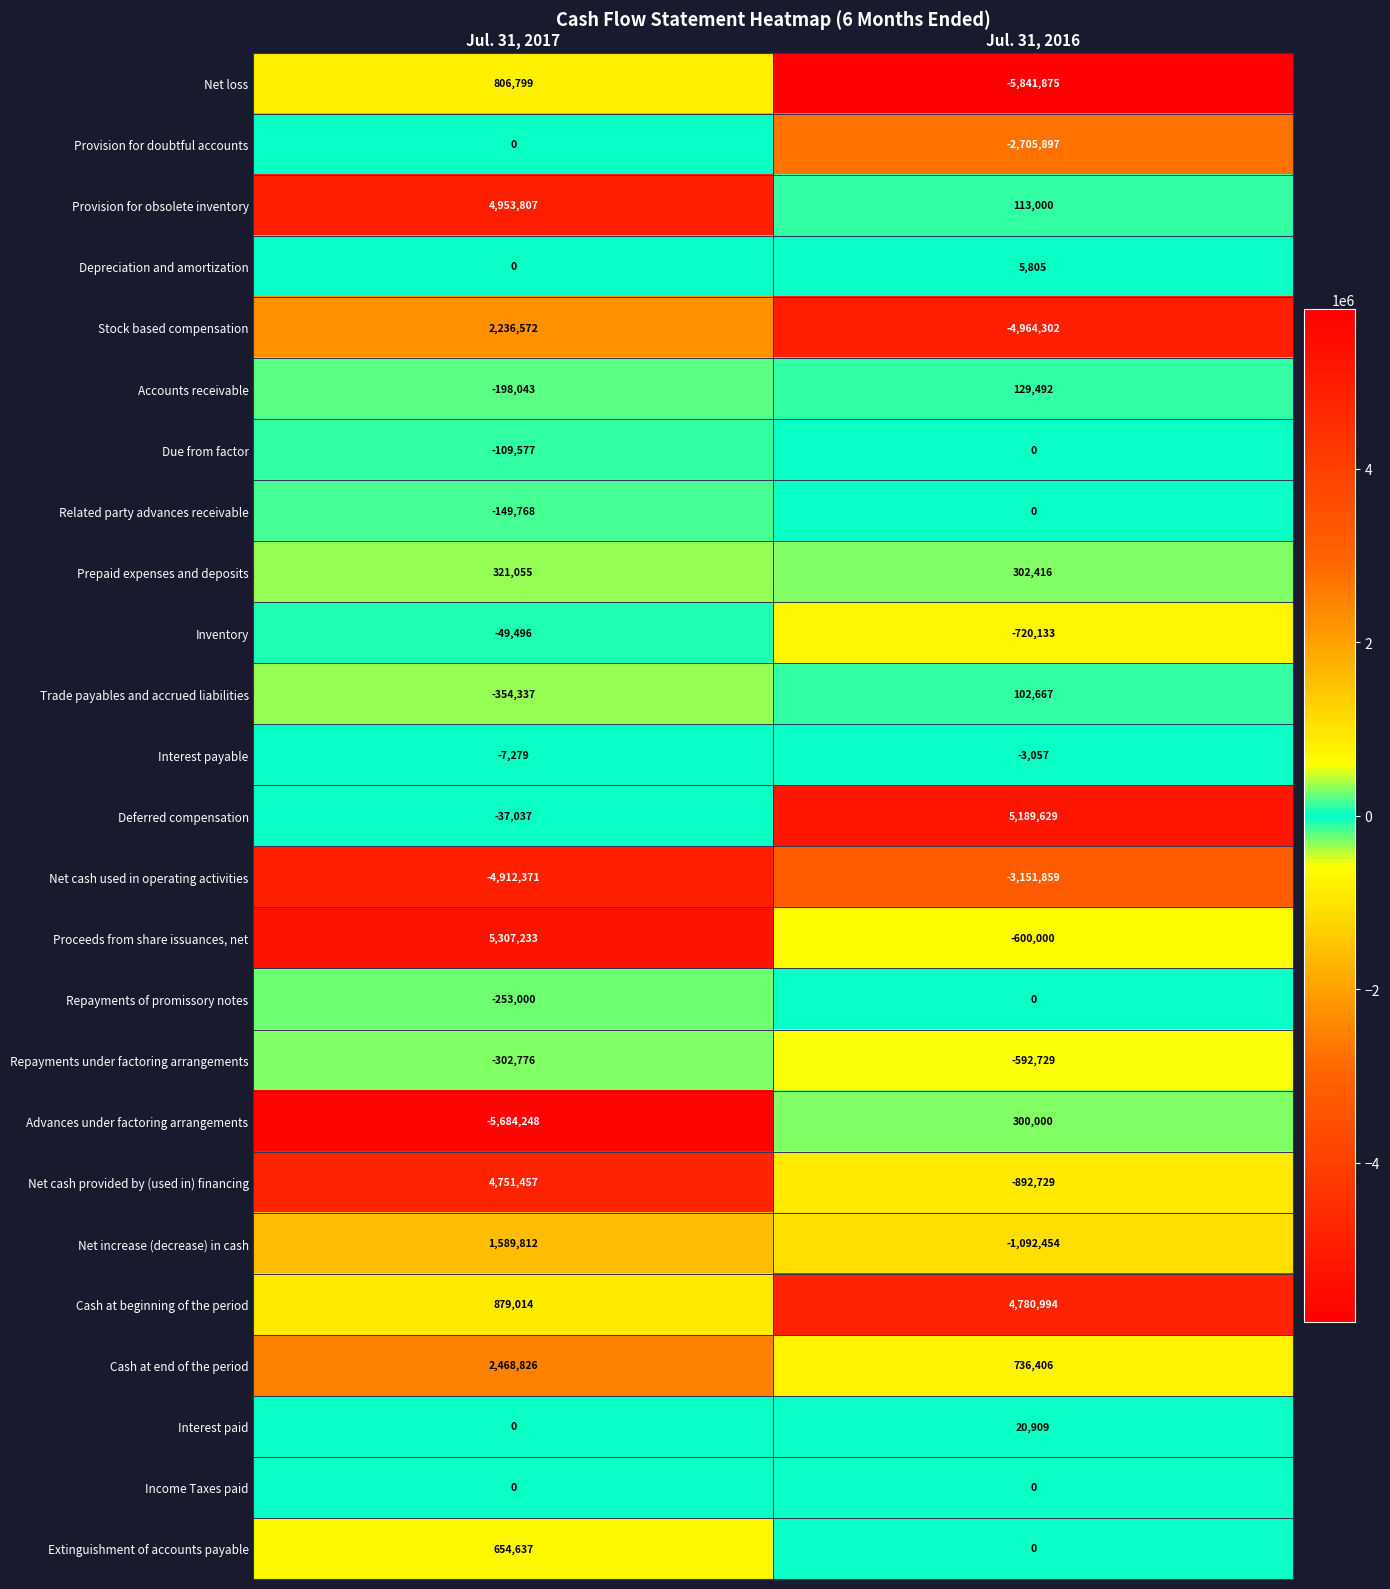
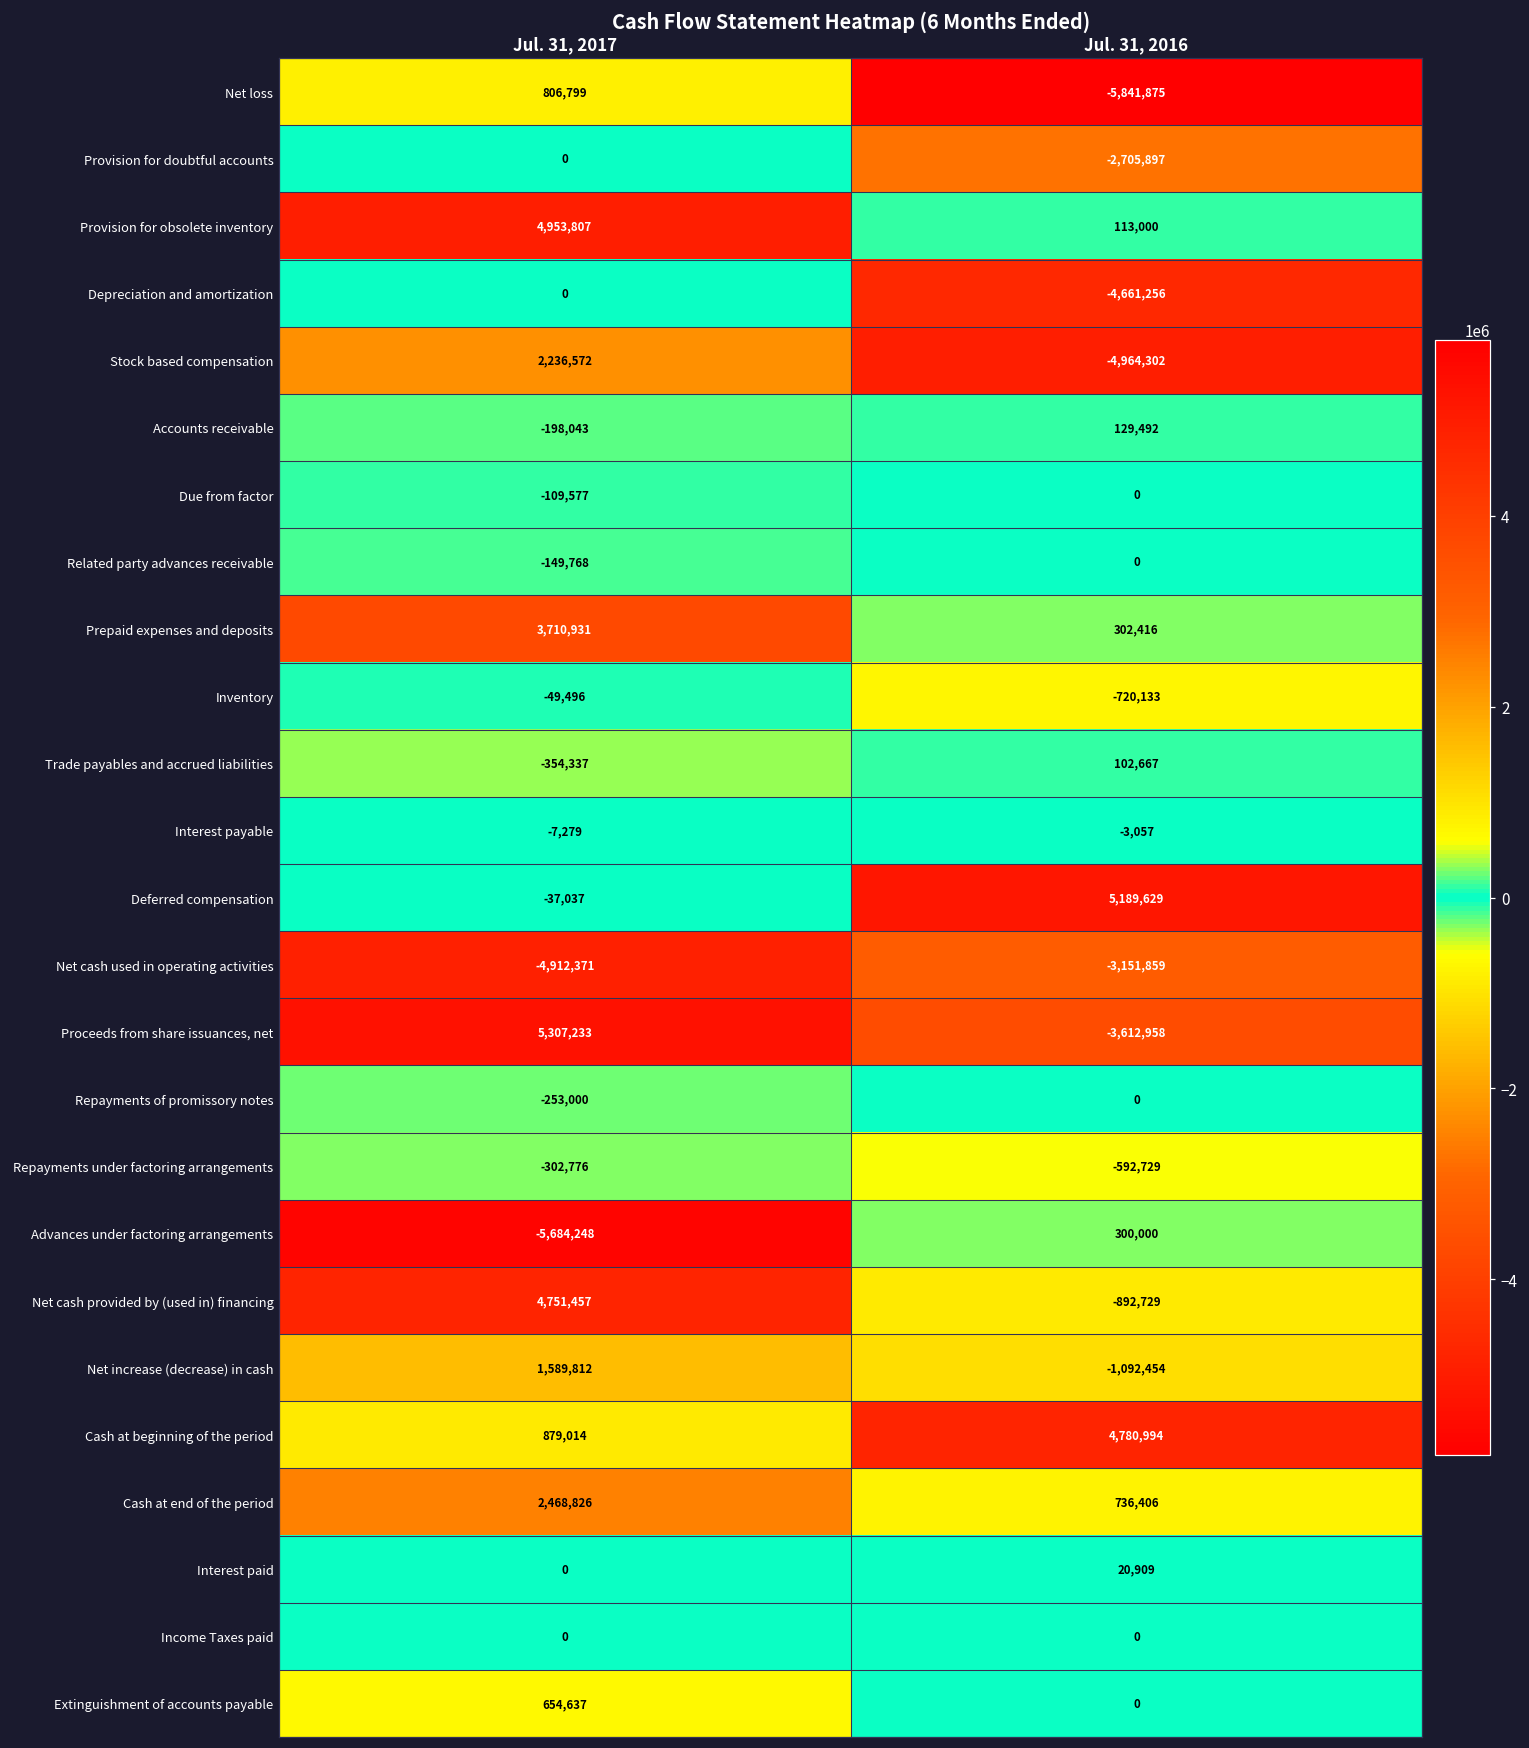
  {
    "Net loss": {
      "Jul. 31, 2017": "806,799",
      "Jul. 31, 2016": "-5,841,875"
    },
    "Provision for doubtful accounts": {
      "Jul. 31, 2017": "0",
      "Jul. 31, 2016": "-2,705,897"
    },
    "Provision for obsolete inventory": {
      "Jul. 31, 2017": "4,953,807",
      "Jul. 31, 2016": "113,000"
    },
    "Depreciation and amortization": {
      "Jul. 31, 2017": "0",
-     "Jul. 31, 2016": "5,805"
+     "Jul. 31, 2016": "-4,661,256"
    },
    "Stock based compensation": {
      "Jul. 31, 2017": "2,236,572",
      "Jul. 31, 2016": "-4,964,302"
    },
    "Accounts receivable": {
      "Jul. 31, 2017": "-198,043",
      "Jul. 31, 2016": "129,492"
    },
    "Due from factor": {
      "Jul. 31, 2017": "-109,577",
      "Jul. 31, 2016": "0"
    },
    "Related party advances receivable": {
      "Jul. 31, 2017": "-149,768",
      "Jul. 31, 2016": "0"
    },
    "Prepaid expenses and deposits": {
-     "Jul. 31, 2017": "321,055",
+     "Jul. 31, 2017": "3,710,931",
      "Jul. 31, 2016": "302,416"
    },
    "Inventory": {
      "Jul. 31, 2017": "-49,496",
      "Jul. 31, 2016": "-720,133"
    },
    "Trade payables and accrued liabilities": {
      "Jul. 31, 2017": "-354,337",
      "Jul. 31, 2016": "102,667"
    },
    "Interest payable": {
      "Jul. 31, 2017": "-7,279",
      "Jul. 31, 2016": "-3,057"
    },
    "Deferred compensation": {
      "Jul. 31, 2017": "-37,037",
      "Jul. 31, 2016": "5,189,629"
    },
    "Net cash used in operating activities": {
      "Jul. 31, 2017": "-4,912,371",
      "Jul. 31, 2016": "-3,151,859"
    },
    "Proceeds from share issuances, net": {
      "Jul. 31, 2017": "5,307,233",
-     "Jul. 31, 2016": "-600,000"
+     "Jul. 31, 2016": "-3,612,958"
    },
    "Repayments of promissory notes": {
      "Jul. 31, 2017": "-253,000",
      "Jul. 31, 2016": "0"
    },
    "Repayments under factoring arrangements": {
      "Jul. 31, 2017": "-302,776",
      "Jul. 31, 2016": "-592,729"
    },
    "Advances under factoring arrangements": {
      "Jul. 31, 2017": "-5,684,248",
      "Jul. 31, 2016": "300,000"
    },
    "Net cash provided by (used in) financing": {
      "Jul. 31, 2017": "4,751,457",
      "Jul. 31, 2016": "-892,729"
    },
    "Net increase (decrease) in cash": {
      "Jul. 31, 2017": "1,589,812",
      "Jul. 31, 2016": "-1,092,454"
    },
    "Cash at beginning of the period": {
      "Jul. 31, 2017": "879,014",
      "Jul. 31, 2016": "4,780,994"
    },
    "Cash at end of the period": {
      "Jul. 31, 2017": "2,468,826",
      "Jul. 31, 2016": "736,406"
    },
    "Interest paid": {
      "Jul. 31, 2017": "0",
      "Jul. 31, 2016": "20,909"
    },
    "Income Taxes paid": {
      "Jul. 31, 2017": "0",
      "Jul. 31, 2016": "0"
    },
    "Extinguishment of accounts payable": {
      "Jul. 31, 2017": "654,637",
      "Jul. 31, 2016": "0"
    }
  }
